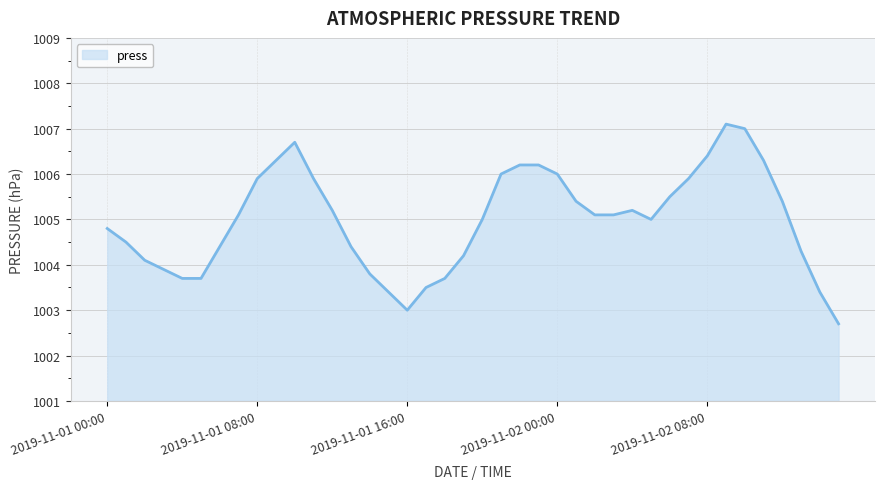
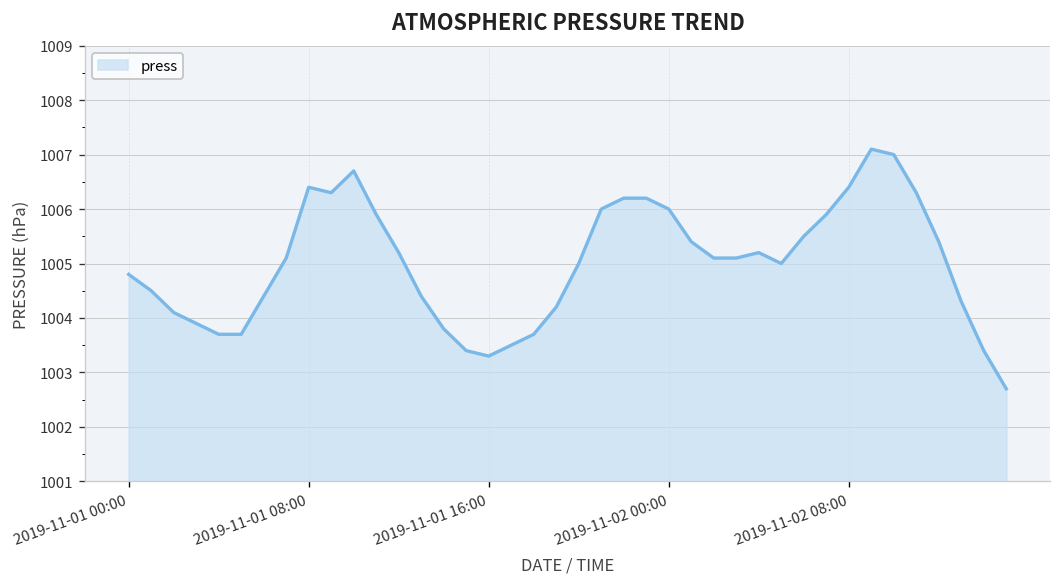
  {
    "2019-11-01 00:00": 1004.8,
-   "2019-11-01 08:00": 1005.9,
-   "2019-11-01 16:00": 1003.0,
+   "2019-11-01 08:00": 1006.4,
+   "2019-11-01 16:00": 1003.3,
    "2019-11-02 00:00": 1006.0,
    "2019-11-02 08:00": 1006.4
  }
